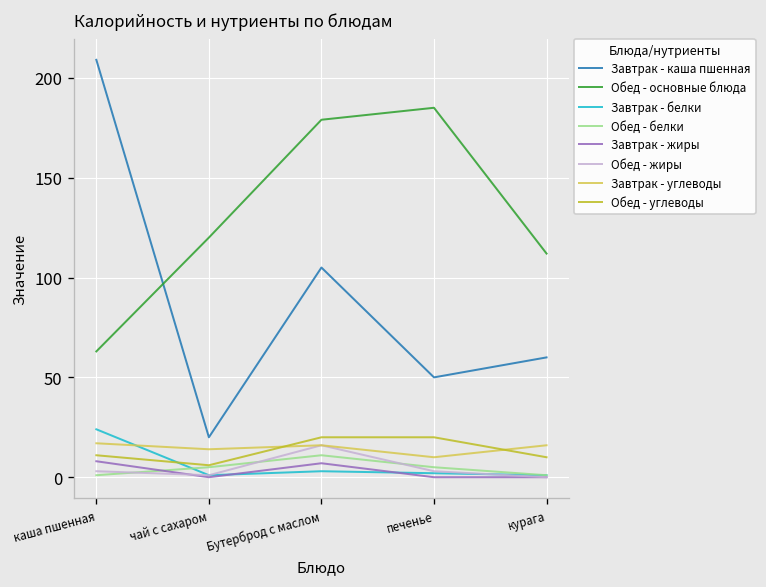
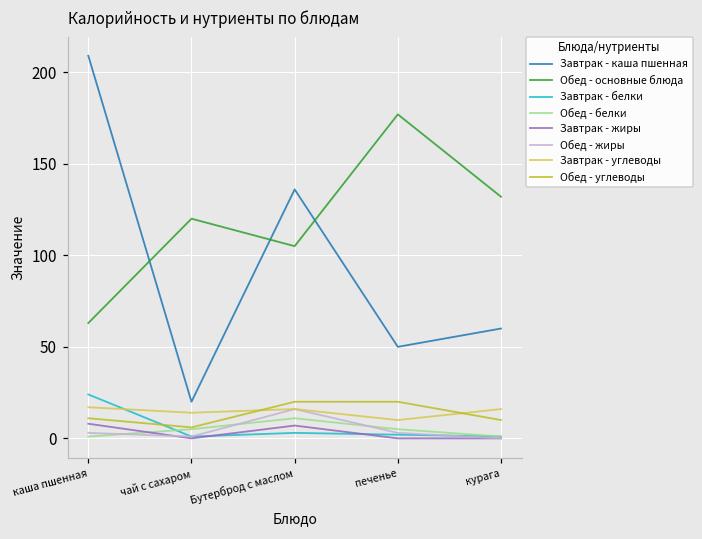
  {
    "Завтрак - каша пшенная": {
      "каша пшенная": 209,
      "чай с сахаром": 20,
-     "Бутерброд с маслом": 105,
+     "Бутерброд с маслом": 136,
      "печенье": 50,
      "курага": 60
    },
    "Обед - основные блюда": {
      "каша пшенная": 63,
      "чай с сахаром": 120,
-     "Бутерброд с маслом": 179,
-     "печенье": 185,
-     "курага": 112
+     "Бутерброд с маслом": 105,
+     "печенье": 177,
+     "курага": 132
    },
    "Завтрак - белки": {
      "каша пшенная": 24,
      "Бутерброд с маслом": 3
    },
    "Обед - белки": {
      "каша пшенная": 1,
      "Бутерброд с маслом": 11,
      "печенье": 5
    },
    "Завтрак - жиры": {
      "каша пшенная": 8,
      "Бутерброд с маслом": 7,
      "печенье": 0
    },
    "Обед - жиры": {
      "каша пшенная": 3
    }
  }
